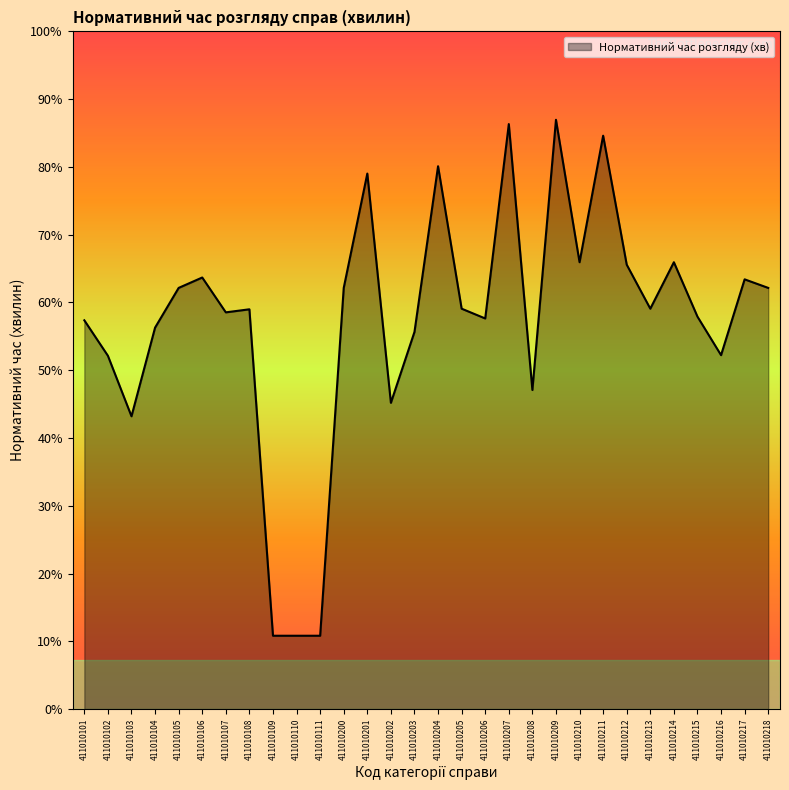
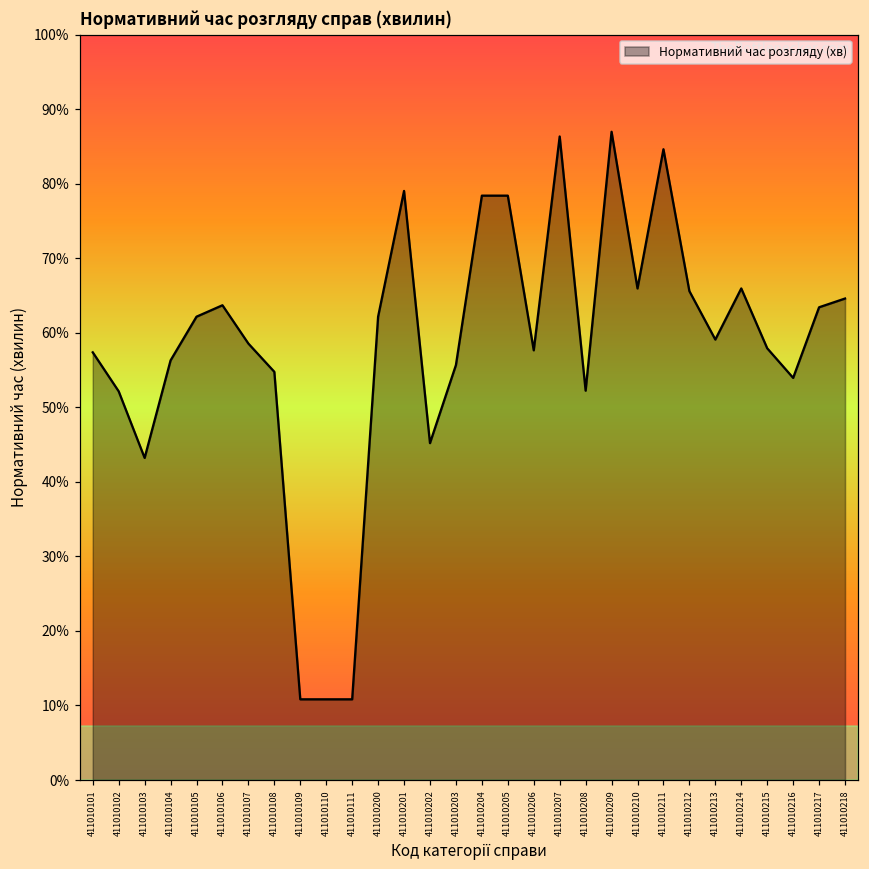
  {
    "411010101": "57%",
    "411010102": "52%",
    "411010103": "43%",
    "411010104": "56%",
    "411010105": "62%",
    "411010106": "64%",
    "411010107": "59%",
-   "411010108": "59%",
+   "411010108": "55%",
    "411010109": "11%",
    "411010110": "11%",
    "411010111": "11%",
    "411010200": "62%",
    "411010201": "79%",
    "411010202": "45%",
    "411010203": "56%",
-   "411010204": "80%",
-   "411010205": "59%",
+   "411010204": "78%",
+   "411010205": "78%",
    "411010206": "58%",
    "411010207": "86%",
-   "411010208": "47%",
+   "411010208": "52%",
    "411010209": "87%",
    "411010210": "66%",
    "411010211": "85%",
    "411010212": "66%",
    "411010213": "59%",
    "411010214": "66%",
    "411010215": "58%",
-   "411010216": "52%",
+   "411010216": "54%",
    "411010217": "63%",
-   "411010218": "62%"
+   "411010218": "65%"
  }
